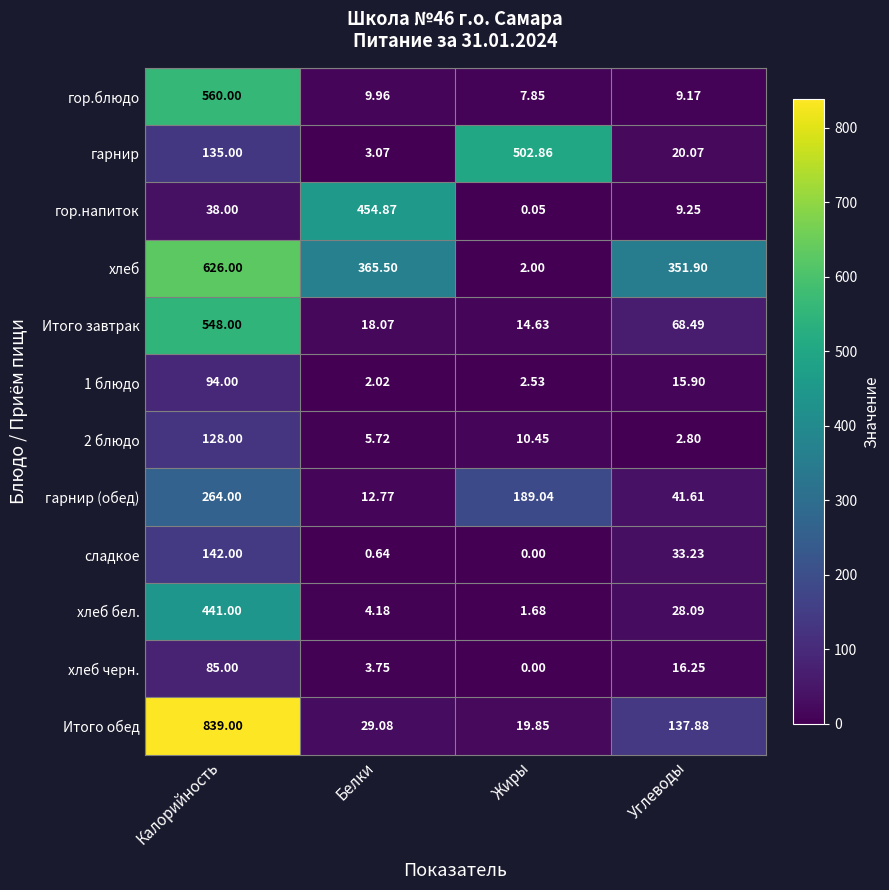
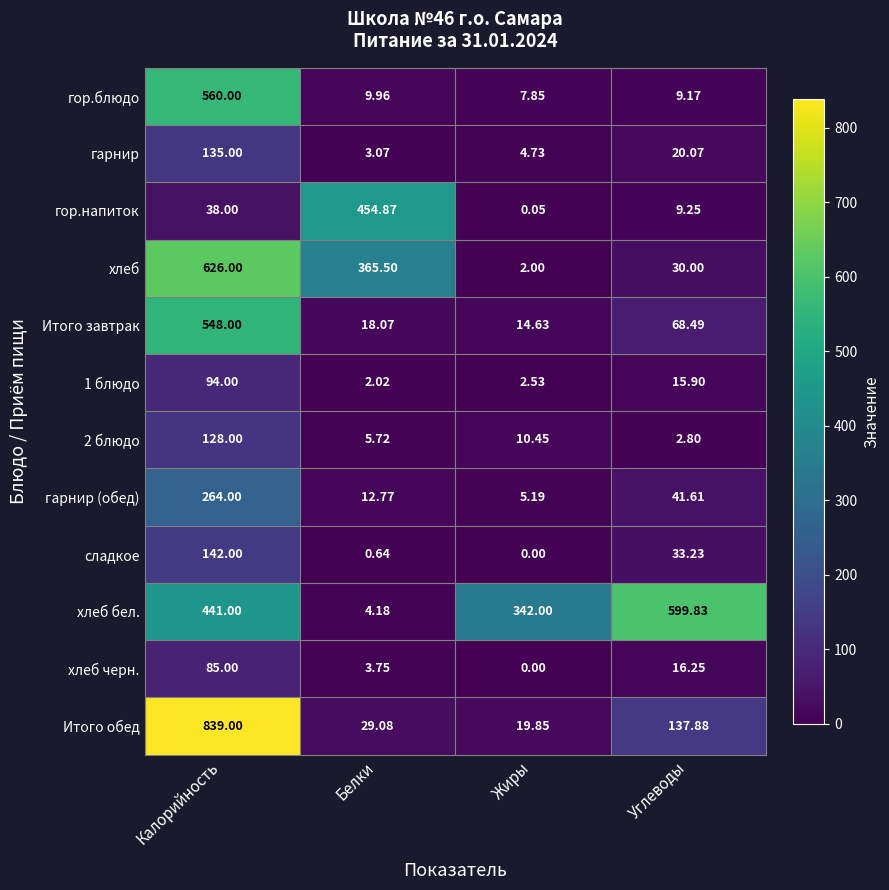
  {
    "гор.блюдо": {
      "Калорийность": 560.00,
      "Белки": 9.96,
      "Жиры": 7.85,
      "Углеводы": 9.17
    },
    "гарнир": {
      "Калорийность": 135.00,
      "Белки": 3.07,
-     "Жиры": 502.86,
+     "Жиры": 4.73,
      "Углеводы": 20.07
    },
    "гор.напиток": {
      "Калорийность": 38.00,
      "Белки": 454.87,
      "Жиры": 0.05,
      "Углеводы": 9.25
    },
    "хлеб": {
      "Калорийность": 626.00,
      "Белки": 365.50,
      "Жиры": 2.00,
-     "Углеводы": 351.90
+     "Углеводы": 30.00
    },
    "Итого завтрак": {
      "Калорийность": 548.00,
      "Белки": 18.07,
      "Жиры": 14.63,
      "Углеводы": 68.49
    },
    "1 блюдо": {
      "Калорийность": 94.00,
      "Белки": 2.02,
      "Жиры": 2.53,
      "Углеводы": 15.90
    },
    "2 блюдо": {
      "Калорийность": 128.00,
      "Белки": 5.72,
      "Жиры": 10.45,
      "Углеводы": 2.80
    },
    "гарнир (обед)": {
      "Калорийность": 264.00,
      "Белки": 12.77,
-     "Жиры": 189.04,
+     "Жиры": 5.19,
      "Углеводы": 41.61
    },
    "сладкое": {
      "Калорийность": 142.00,
      "Белки": 0.64,
      "Жиры": 0.00,
      "Углеводы": 33.23
    },
    "хлеб бел.": {
      "Калорийность": 441.00,
      "Белки": 4.18,
-     "Жиры": 1.68,
-     "Углеводы": 28.09
+     "Жиры": 342.00,
+     "Углеводы": 599.83
    },
    "хлеб черн.": {
      "Калорийность": 85.00,
      "Белки": 3.75,
      "Жиры": 0.00,
      "Углеводы": 16.25
    },
    "Итого обед": {
      "Калорийность": 839.00,
      "Белки": 29.08,
      "Жиры": 19.85,
      "Углеводы": 137.88
    }
  }
